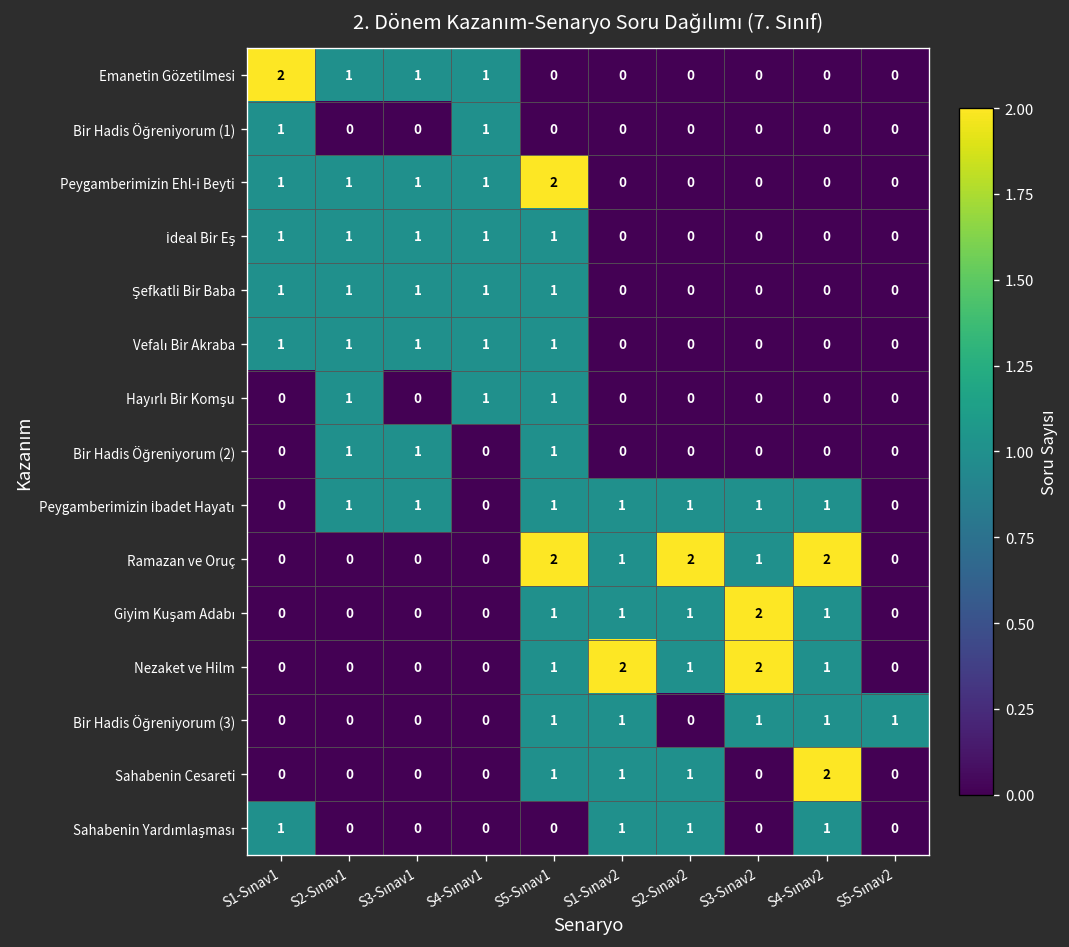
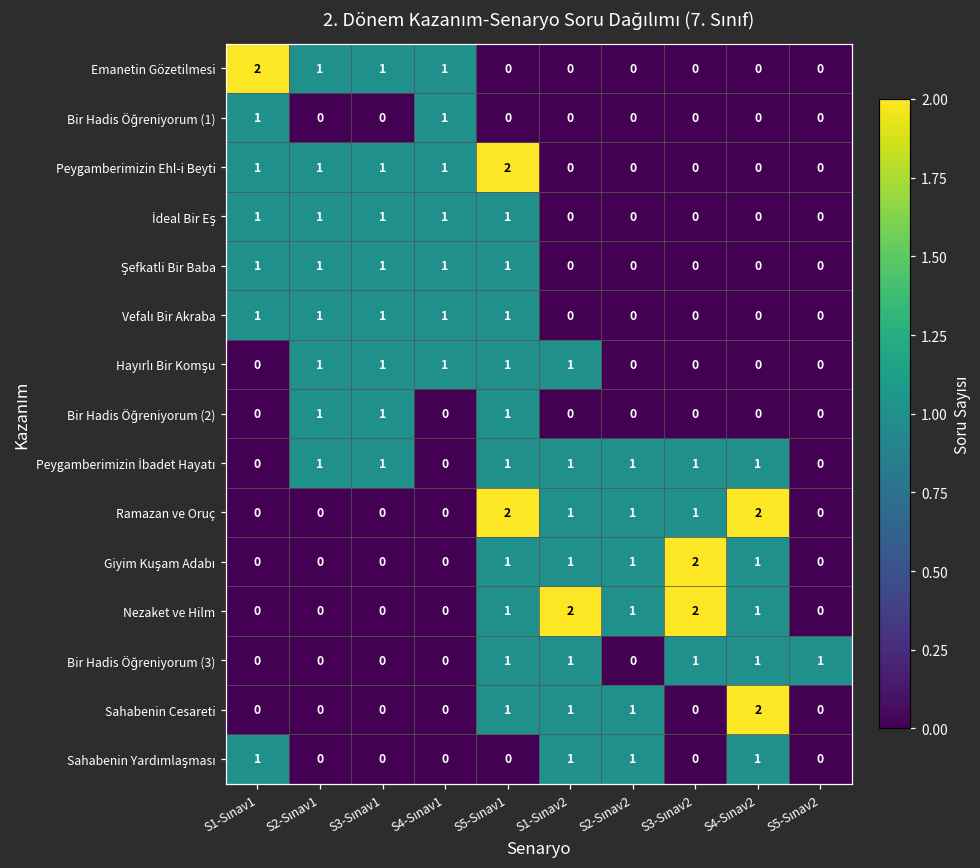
  {
    "Emanetin Gözetilmesi": {
      "S1-Sınav1": 2,
      "S2-Sınav1": 1,
      "S3-Sınav1": 1,
      "S4-Sınav1": 1,
      "S5-Sınav1": 0,
      "S1-Sınav2": 0,
      "S2-Sınav2": 0,
      "S3-Sınav2": 0,
      "S4-Sınav2": 0,
      "S5-Sınav2": 0
    },
    "Bir Hadis Öğreniyorum (1)": {
      "S1-Sınav1": 1,
      "S2-Sınav1": 0,
      "S3-Sınav1": 0,
      "S4-Sınav1": 1,
      "S5-Sınav1": 0,
      "S1-Sınav2": 0,
      "S2-Sınav2": 0,
      "S3-Sınav2": 0,
      "S4-Sınav2": 0,
      "S5-Sınav2": 0
    },
    "Peygamberimizin Ehl-i Beyti": {
      "S1-Sınav1": 1,
      "S2-Sınav1": 1,
      "S3-Sınav1": 1,
      "S4-Sınav1": 1,
      "S5-Sınav1": 2,
      "S1-Sınav2": 0,
      "S2-Sınav2": 0,
      "S3-Sınav2": 0,
      "S4-Sınav2": 0,
      "S5-Sınav2": 0
    },
    "İdeal Bir Eş": {
      "S1-Sınav1": 1,
      "S2-Sınav1": 1,
      "S3-Sınav1": 1,
      "S4-Sınav1": 1,
      "S5-Sınav1": 1,
      "S1-Sınav2": 0,
      "S2-Sınav2": 0,
      "S3-Sınav2": 0,
      "S4-Sınav2": 0,
      "S5-Sınav2": 0
    },
    "Şefkatli Bir Baba": {
      "S1-Sınav1": 1,
      "S2-Sınav1": 1,
      "S3-Sınav1": 1,
      "S4-Sınav1": 1,
      "S5-Sınav1": 1,
      "S1-Sınav2": 0,
      "S2-Sınav2": 0,
      "S3-Sınav2": 0,
      "S4-Sınav2": 0,
      "S5-Sınav2": 0
    },
    "Vefalı Bir Akraba": {
      "S1-Sınav1": 1,
      "S2-Sınav1": 1,
      "S3-Sınav1": 1,
      "S4-Sınav1": 1,
      "S5-Sınav1": 1,
      "S1-Sınav2": 0,
      "S2-Sınav2": 0,
      "S3-Sınav2": 0,
      "S4-Sınav2": 0,
      "S5-Sınav2": 0
    },
    "Hayırlı Bir Komşu": {
      "S1-Sınav1": 0,
      "S2-Sınav1": 1,
-     "S3-Sınav1": 0,
+     "S3-Sınav1": 1,
      "S4-Sınav1": 1,
      "S5-Sınav1": 1,
-     "S1-Sınav2": 0,
+     "S1-Sınav2": 1,
      "S2-Sınav2": 0,
      "S3-Sınav2": 0,
      "S4-Sınav2": 0,
      "S5-Sınav2": 0
    },
    "Bir Hadis Öğreniyorum (2)": {
      "S1-Sınav1": 0,
      "S2-Sınav1": 1,
      "S3-Sınav1": 1,
      "S4-Sınav1": 0,
      "S5-Sınav1": 1,
      "S1-Sınav2": 0,
      "S2-Sınav2": 0,
      "S3-Sınav2": 0,
      "S4-Sınav2": 0,
      "S5-Sınav2": 0
    },
    "Peygamberimizin İbadet Hayatı": {
      "S1-Sınav1": 0,
      "S2-Sınav1": 1,
      "S3-Sınav1": 1,
      "S4-Sınav1": 0,
      "S5-Sınav1": 1,
      "S1-Sınav2": 1,
      "S2-Sınav2": 1,
      "S3-Sınav2": 1,
      "S4-Sınav2": 1,
      "S5-Sınav2": 0
    },
    "Ramazan ve Oruç": {
      "S1-Sınav1": 0,
      "S2-Sınav1": 0,
      "S3-Sınav1": 0,
      "S4-Sınav1": 0,
      "S5-Sınav1": 2,
      "S1-Sınav2": 1,
-     "S2-Sınav2": 2,
+     "S2-Sınav2": 1,
      "S3-Sınav2": 1,
      "S4-Sınav2": 2,
      "S5-Sınav2": 0
    },
    "Giyim Kuşam Adabı": {
      "S1-Sınav1": 0,
      "S2-Sınav1": 0,
      "S3-Sınav1": 0,
      "S4-Sınav1": 0,
      "S5-Sınav1": 1,
      "S1-Sınav2": 1,
      "S2-Sınav2": 1,
      "S3-Sınav2": 2,
      "S4-Sınav2": 1,
      "S5-Sınav2": 0
    },
    "Nezaket ve Hilm": {
      "S1-Sınav1": 0,
      "S2-Sınav1": 0,
      "S3-Sınav1": 0,
      "S4-Sınav1": 0,
      "S5-Sınav1": 1,
      "S1-Sınav2": 2,
      "S2-Sınav2": 1,
      "S3-Sınav2": 2,
      "S4-Sınav2": 1,
      "S5-Sınav2": 0
    },
    "Bir Hadis Öğreniyorum (3)": {
      "S1-Sınav1": 0,
      "S2-Sınav1": 0,
      "S3-Sınav1": 0,
      "S4-Sınav1": 0,
      "S5-Sınav1": 1,
      "S1-Sınav2": 1,
      "S2-Sınav2": 0,
      "S3-Sınav2": 1,
      "S4-Sınav2": 1,
      "S5-Sınav2": 1
    },
    "Sahabenin Cesareti": {
      "S1-Sınav1": 0,
      "S2-Sınav1": 0,
      "S3-Sınav1": 0,
      "S4-Sınav1": 0,
      "S5-Sınav1": 1,
      "S1-Sınav2": 1,
      "S2-Sınav2": 1,
      "S3-Sınav2": 0,
      "S4-Sınav2": 2,
      "S5-Sınav2": 0
    },
    "Sahabenin Yardımlaşması": {
      "S1-Sınav1": 1,
      "S2-Sınav1": 0,
      "S3-Sınav1": 0,
      "S4-Sınav1": 0,
      "S5-Sınav1": 0,
      "S1-Sınav2": 1,
      "S2-Sınav2": 1,
      "S3-Sınav2": 0,
      "S4-Sınav2": 1,
      "S5-Sınav2": 0
    }
  }
